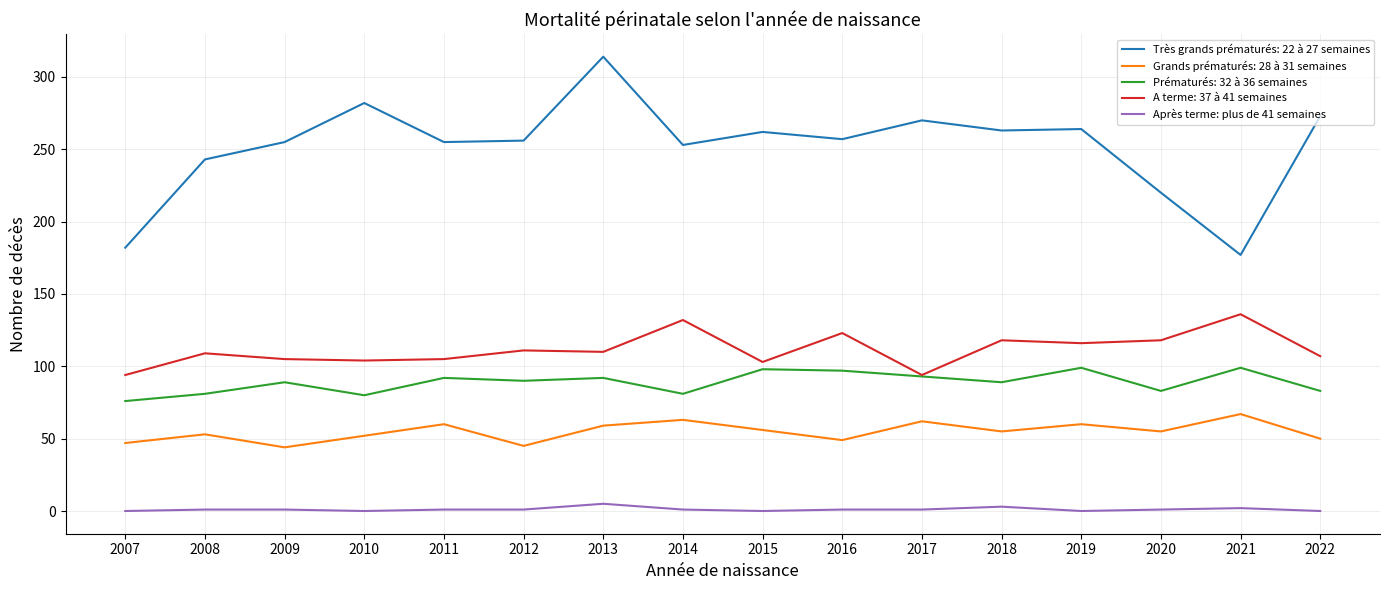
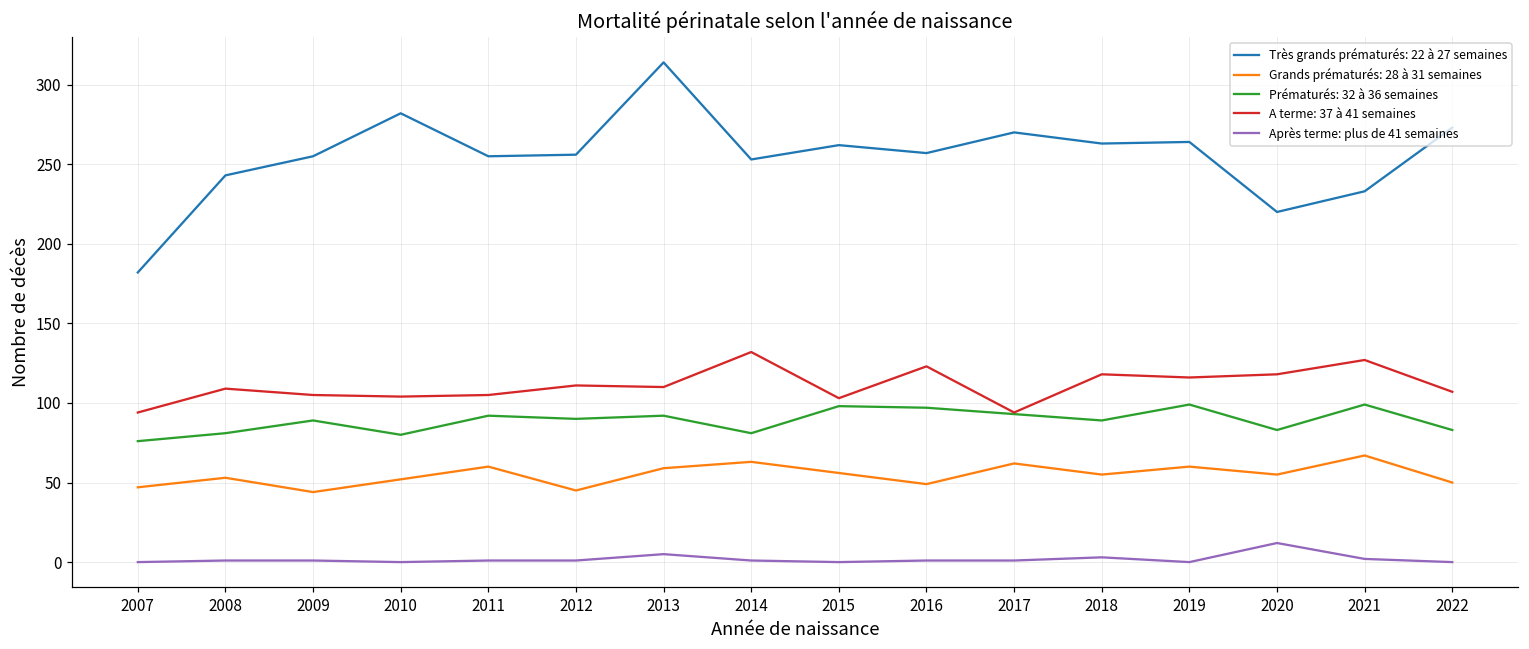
  {
    "Très grands prématurés: 22 à 27 semaines": {
      "2007": 182,
      "2008": 243,
      "2009": 255,
      "2010": 282,
      "2011": 255,
      "2012": 256,
      "2013": 314,
      "2014": 253,
      "2015": 262,
      "2016": 257,
      "2017": 270,
      "2018": 263,
      "2019": 264,
      "2020": 220,
-     "2021": 177
+     "2021": 233
    },
    "Grands prématurés: 28 à 31 semaines": {
      "2007": 47,
      "2008": 53,
      "2009": 44,
      "2010": 52,
      "2011": 60,
      "2012": 45,
      "2013": 59,
      "2014": 63,
      "2015": 56,
      "2016": 49,
      "2017": 62,
      "2018": 55,
      "2019": 60,
      "2020": 55,
      "2021": 67,
      "2022": 50
    },
    "Prématurés: 32 à 36 semaines": {
      "2007": 76,
      "2008": 81,
      "2009": 89,
      "2010": 80,
      "2011": 92,
      "2012": 90,
      "2013": 92,
      "2014": 81,
      "2015": 98,
      "2016": 97,
      "2018": 89,
      "2019": 99,
      "2020": 83,
      "2021": 99,
      "2022": 83
    },
    "A terme: 37 à 41 semaines": {
      "2007": 94,
      "2008": 109,
      "2009": 105,
      "2010": 104,
      "2011": 105,
      "2012": 111,
      "2013": 110,
      "2014": 132,
      "2015": 103,
      "2016": 123,
      "2018": 118,
      "2019": 116,
      "2020": 118,
-     "2021": 136,
+     "2021": 127,
      "2022": 107
    },
    "Après terme: plus de 41 semaines": {
      "2007": 0,
      "2008": 1,
      "2009": 1,
      "2010": 0,
      "2011": 1,
      "2012": 1,
      "2013": 5,
      "2014": 1,
      "2015": 0,
      "2016": 1,
      "2017": 1,
      "2018": 3,
      "2019": 0,
-     "2020": 1,
+     "2020": 12,
      "2021": 2,
      "2022": 0
    }
  }
